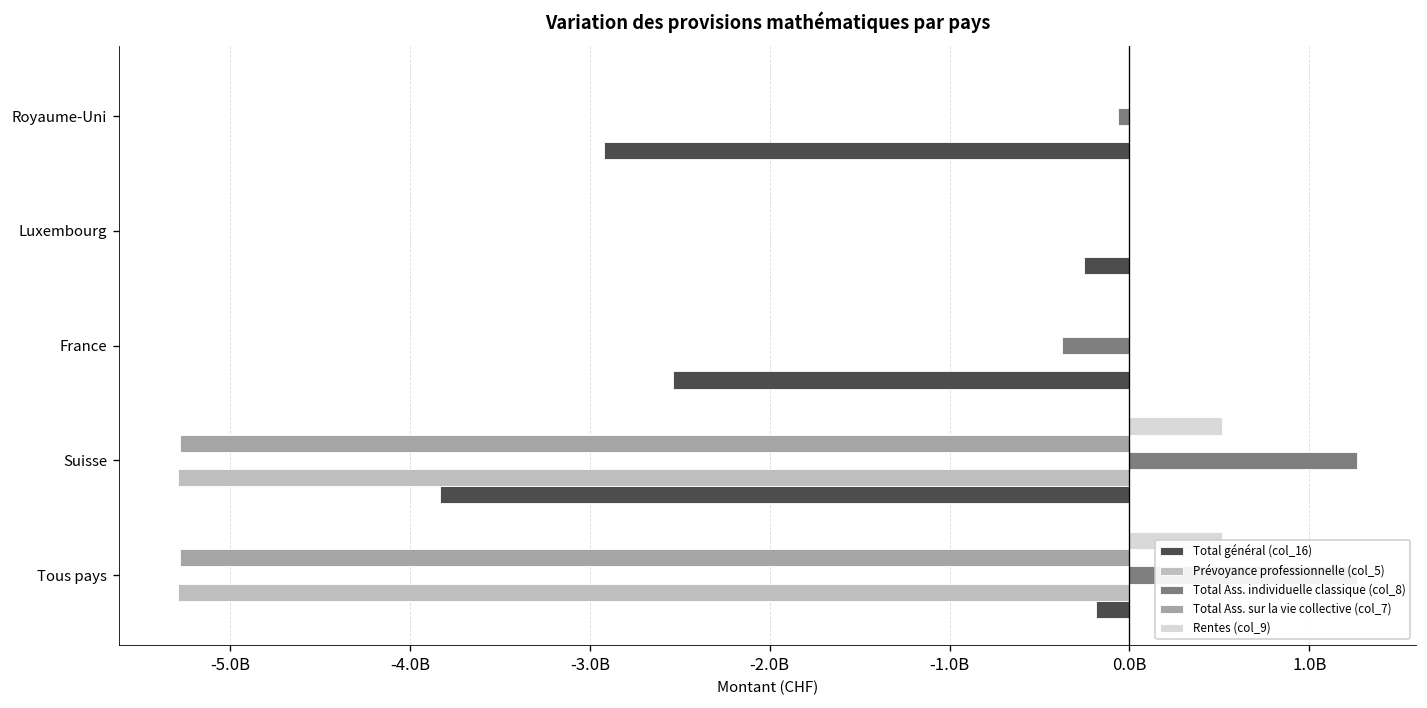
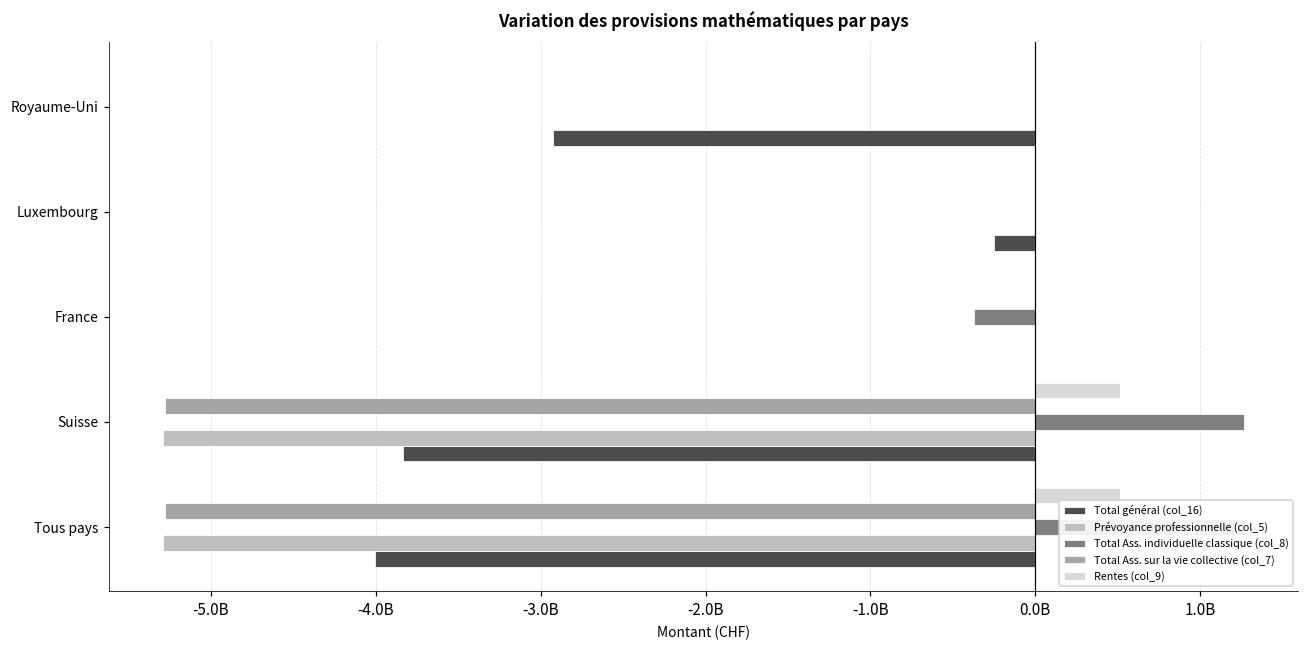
  {
    "Total général (col_16)": {
      "Royaume-Uni": -2920000000,
      "Luxembourg": -250000000,
-     "France": -2540000000,
+     "France": 0,
      "Suisse": -3830000000,
-     "Tous pays": -190000000
+     "Tous pays": -4010000000
    },
    "Total Ass. individuelle classique (col_8)": {
-     "Royaume-Uni": -70000000,
+     "Royaume-Uni": 0,
      "Luxembourg": 0,
      "France": -370000000,
      "Suisse": 1260000000
    }
  }
